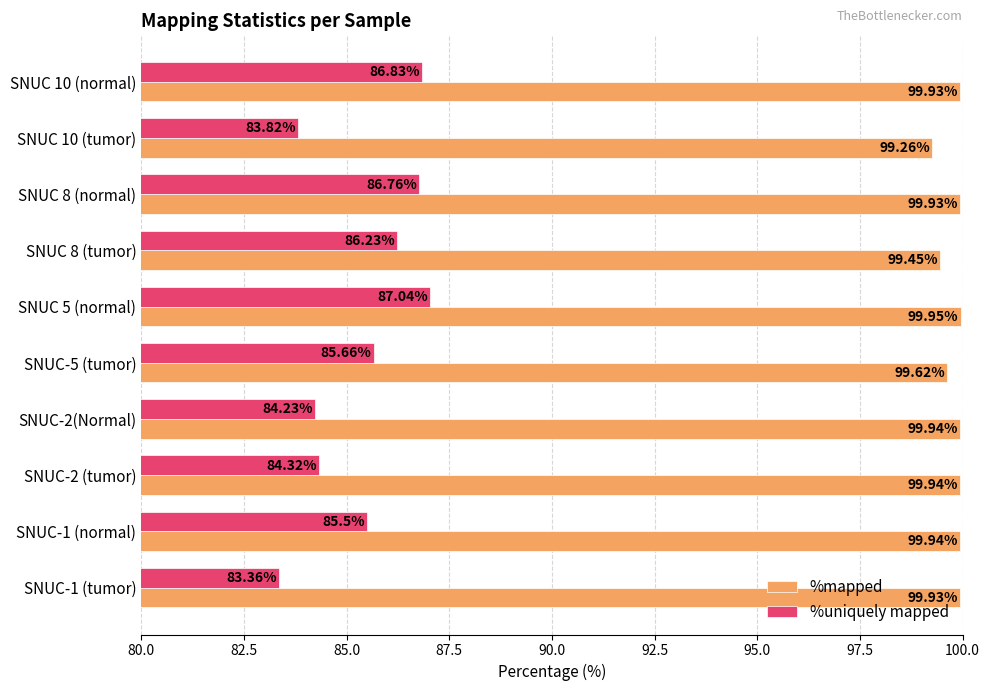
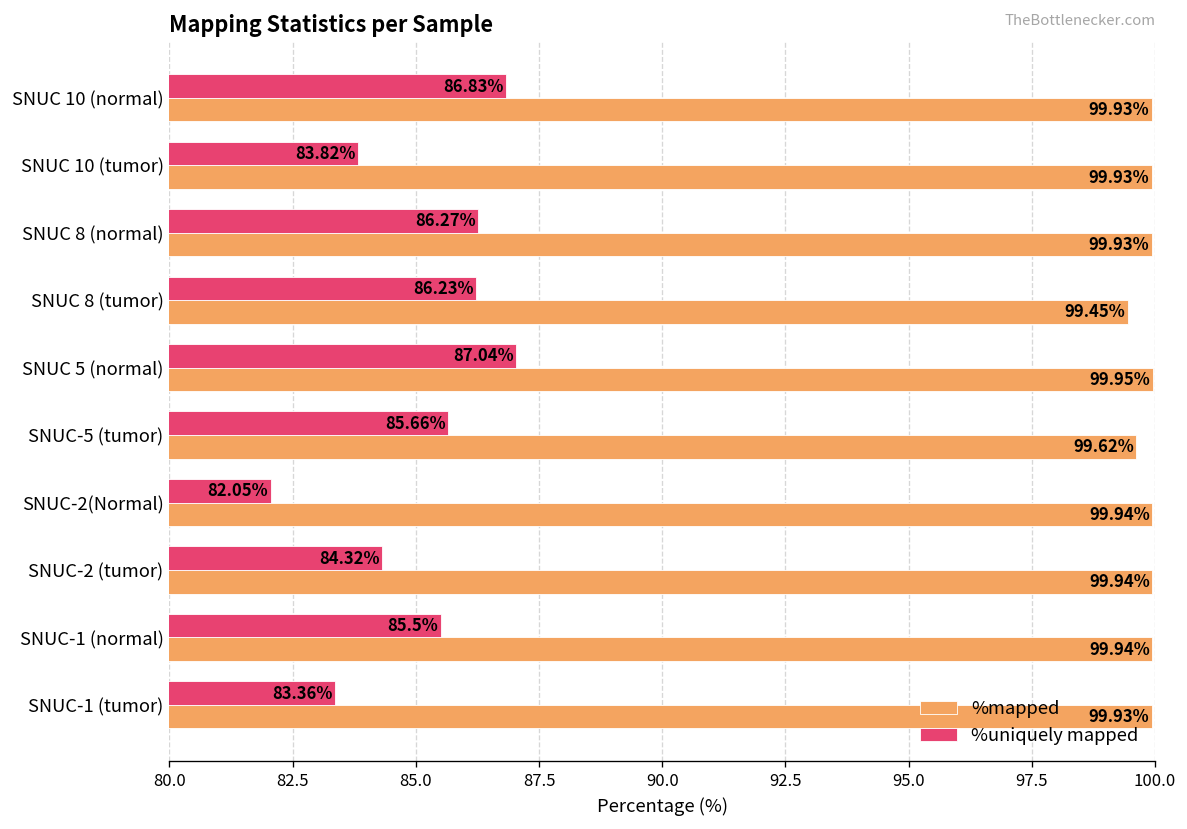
  {
    "%mapped": {
      "SNUC 10 (normal)": "99.93%",
-     "SNUC 10 (tumor)": "99.26%",
+     "SNUC 10 (tumor)": "99.93%",
      "SNUC 8 (normal)": "99.93%",
      "SNUC 8 (tumor)": "99.45%",
      "SNUC 5 (normal)": "99.95%",
      "SNUC-5 (tumor)": "99.62%",
      "SNUC-2(Normal)": "99.94%",
      "SNUC-2 (tumor)": "99.94%",
      "SNUC-1 (normal)": "99.94%",
      "SNUC-1 (tumor)": "99.93%"
    },
    "%uniquely mapped": {
      "SNUC 10 (normal)": "86.83%",
      "SNUC 10 (tumor)": "83.82%",
-     "SNUC 8 (normal)": "86.76%",
+     "SNUC 8 (normal)": "86.27%",
      "SNUC 8 (tumor)": "86.23%",
      "SNUC 5 (normal)": "87.04%",
      "SNUC-5 (tumor)": "85.66%",
-     "SNUC-2(Normal)": "84.23%",
+     "SNUC-2(Normal)": "82.05%",
      "SNUC-2 (tumor)": "84.32%",
      "SNUC-1 (normal)": "85.5%",
      "SNUC-1 (tumor)": "83.36%"
    }
  }
